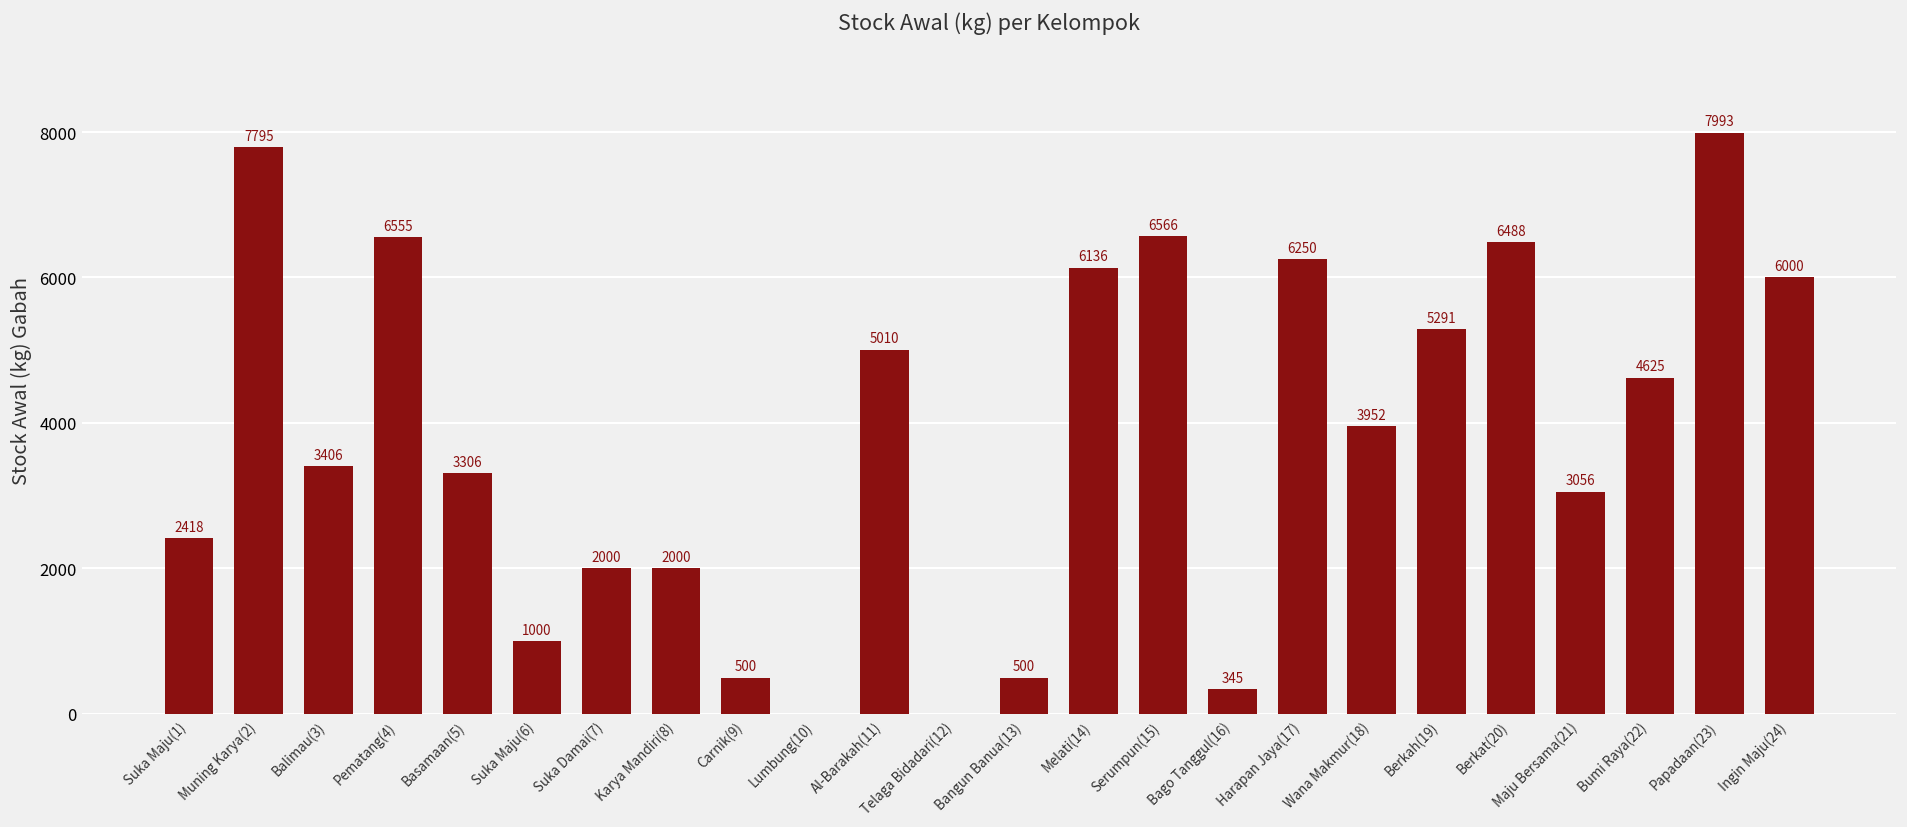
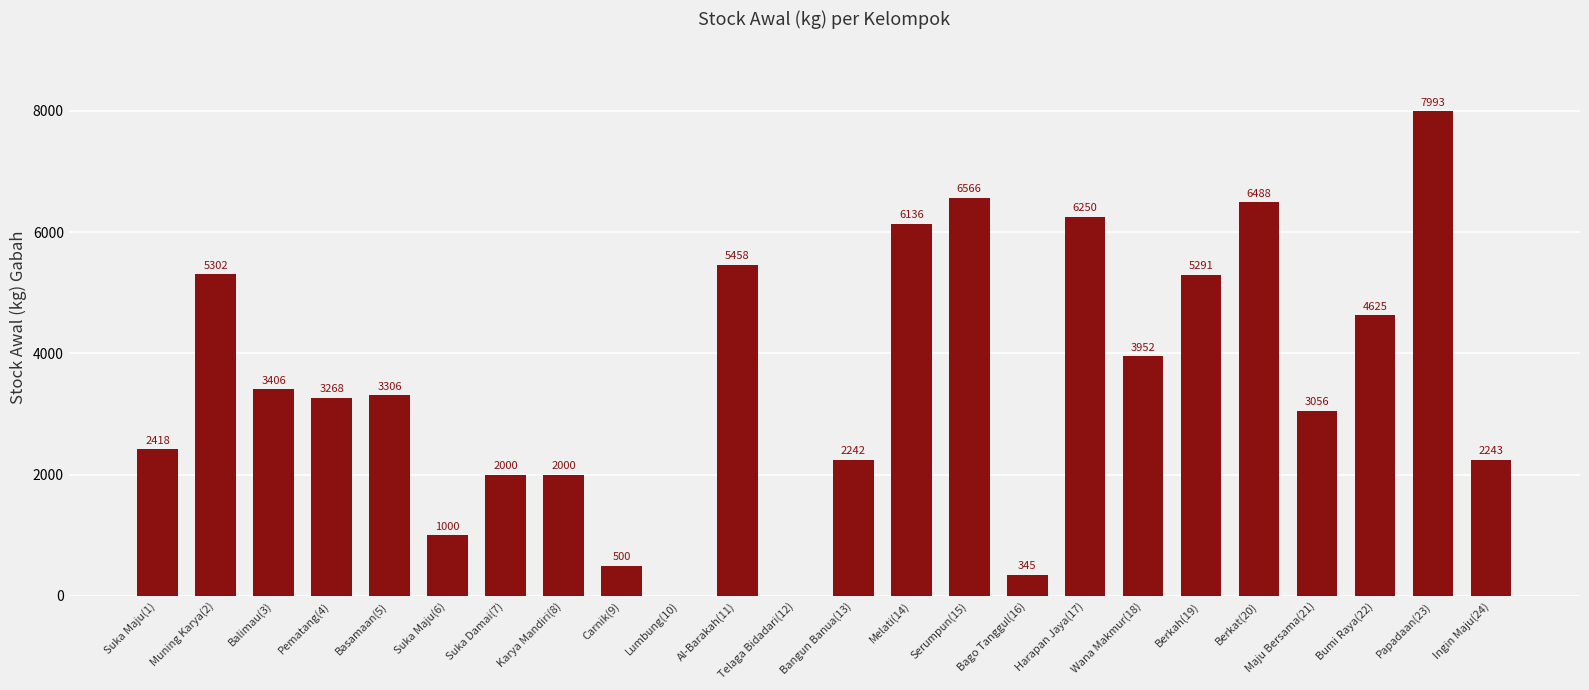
  {
    "Suka Maju(1)": 2418,
-   "Muning Karya(2)": 7795,
+   "Muning Karya(2)": 5302,
    "Balimau(3)": 3406,
-   "Pematang(4)": 6555,
+   "Pematang(4)": 3268,
    "Basamaan(5)": 3306,
    "Suka Maju(6)": 1000,
    "Suka Damai(7)": 2000,
    "Karya Mandiri(8)": 2000,
    "Carnik(9)": 500,
-   "Al-Barakah(11)": 5010,
-   "Bangun Banua(13)": 500,
+   "Al-Barakah(11)": 5458,
+   "Bangun Banua(13)": 2242,
    "Melati(14)": 6136,
    "Serumpun(15)": 6566,
    "Bago Tanggul(16)": 345,
    "Harapan Jaya(17)": 6250,
    "Wana Makmur(18)": 3952,
    "Berkah(19)": 5291,
    "Berkat(20)": 6488,
    "Maju Bersama(21)": 3056,
    "Bumi Raya(22)": 4625,
    "Papadaan(23)": 7993,
-   "Ingin Maju(24)": 6000
+   "Ingin Maju(24)": 2243
  }
